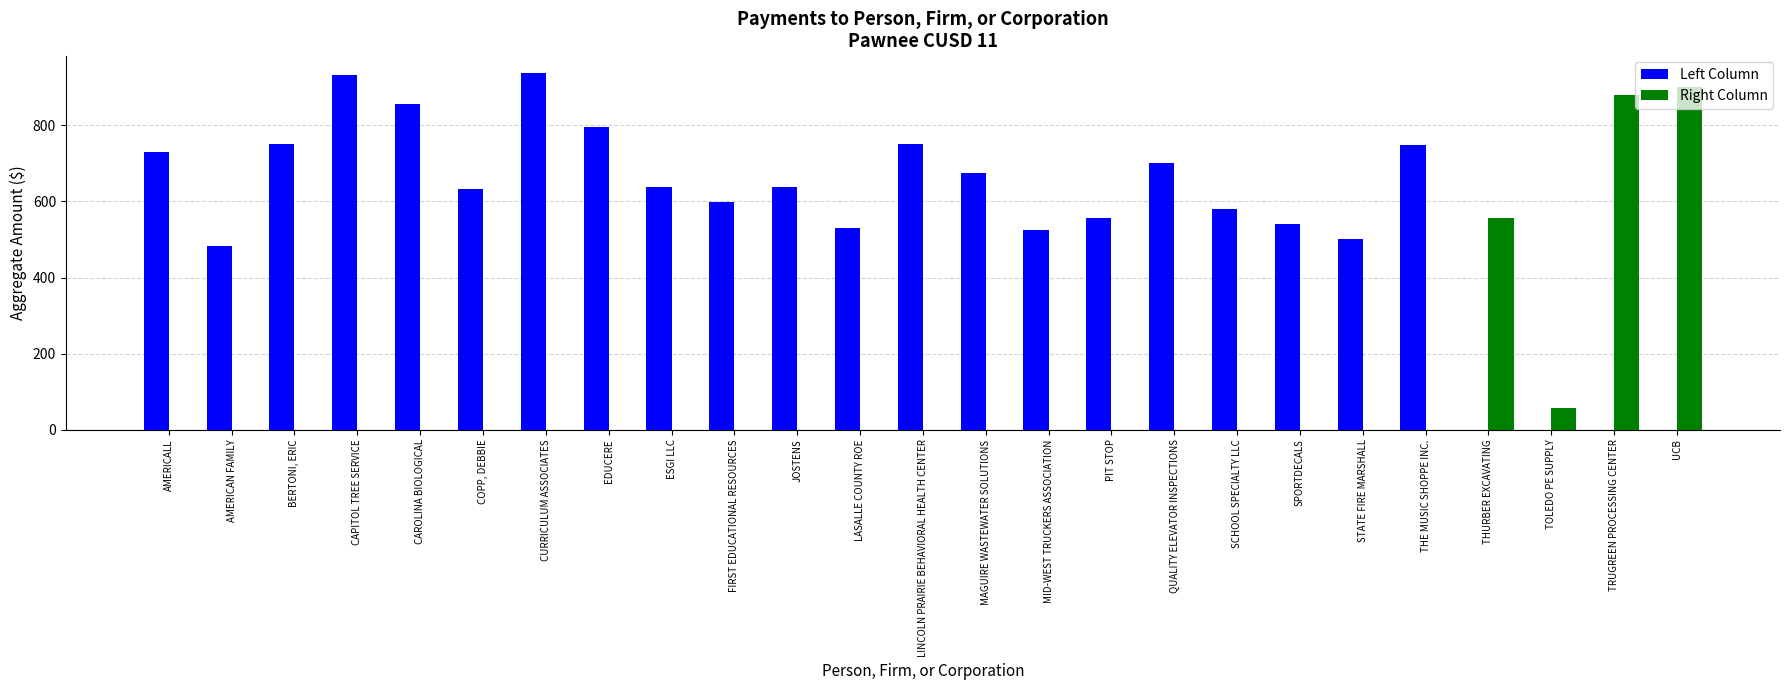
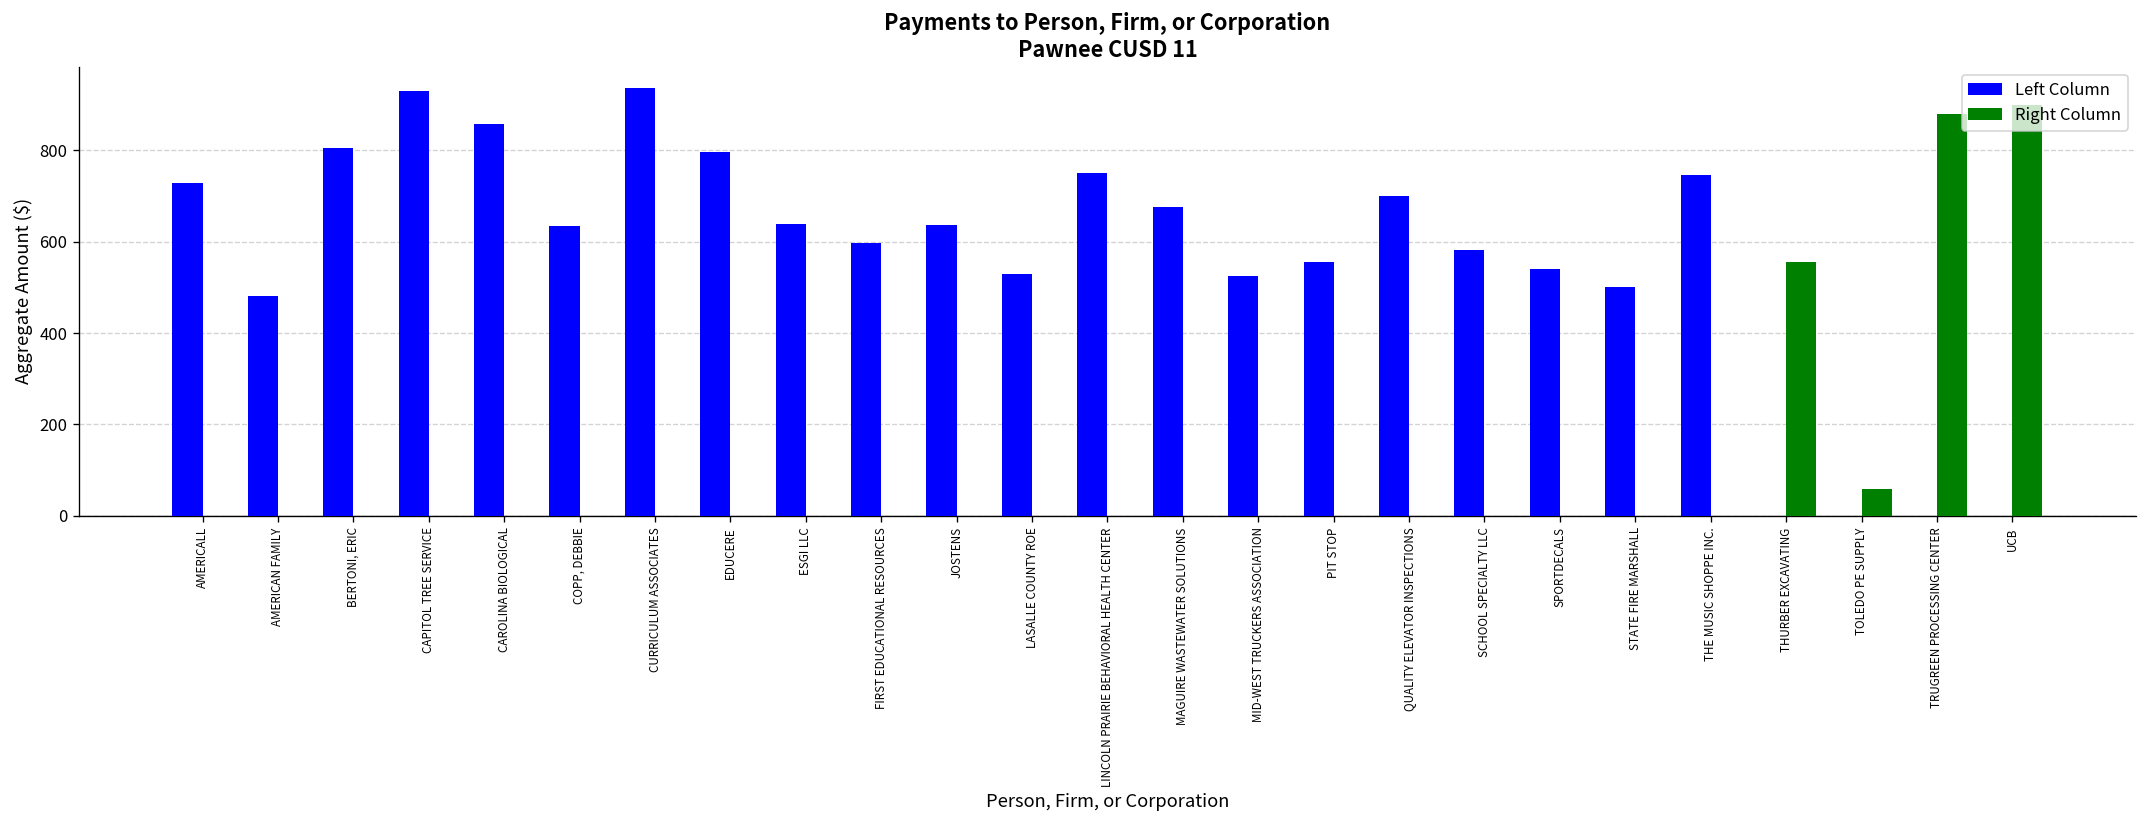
  {
    "Left Column": {
      "AMERICALL": 730,
      "AMERICAN FAMILY": 480,
-     "BERTONI, ERIC": 750,
+     "BERTONI, ERIC": 800,
      "CAPITOL TREE SERVICE": 930,
      "CAROLINA BIOLOGICAL": 860,
      "COPP, DEBBIE": 630,
      "CURRICULUM ASSOCIATES": 940,
      "EDUCERE": 800,
      "ESGI LLC": 640,
      "FIRST EDUCATIONAL RESOURCES": 600,
      "JOSTENS": 640,
      "LASALLE COUNTY ROE": 530,
      "LINCOLN PRAIRIE BEHAVIORAL HEALTH CENTER": 750,
      "MAGUIRE WASTEWATER SOLUTIONS": 680,
      "MID-WEST TRUCKERS ASSOCIATION": 530,
      "PIT STOP": 560,
      "QUALITY ELEVATOR INSPECTIONS": 700,
      "SCHOOL SPECIALTY LLC": 580,
      "SPORTDECALS": 540,
      "STATE FIRE MARSHALL": 500,
      "THE MUSIC SHOPPE INC.": 750,
      "THURBER EXCAVATING": 0,
      "TOLEDO PE SUPPLY": 0,
      "TRUGREEN PROCESSING CENTER": 0,
      "UCB": 0
    },
    "Right Column": {
      "AMERICALL": 0,
      "AMERICAN FAMILY": 0,
      "BERTONI, ERIC": 0,
      "CAPITOL TREE SERVICE": 0,
      "CAROLINA BIOLOGICAL": 0,
      "COPP, DEBBIE": 0,
      "CURRICULUM ASSOCIATES": 0,
      "EDUCERE": 0,
      "ESGI LLC": 0,
      "FIRST EDUCATIONAL RESOURCES": 0,
      "JOSTENS": 0,
      "LASALLE COUNTY ROE": 0,
      "LINCOLN PRAIRIE BEHAVIORAL HEALTH CENTER": 0,
      "MAGUIRE WASTEWATER SOLUTIONS": 0,
      "MID-WEST TRUCKERS ASSOCIATION": 0,
      "PIT STOP": 0,
      "QUALITY ELEVATOR INSPECTIONS": 0,
      "SCHOOL SPECIALTY LLC": 0,
      "SPORTDECALS": 0,
      "STATE FIRE MARSHALL": 0,
      "THE MUSIC SHOPPE INC.": 0,
      "THURBER EXCAVATING": 560,
      "TOLEDO PE SUPPLY": 60,
      "TRUGREEN PROCESSING CENTER": 880
    }
  }
